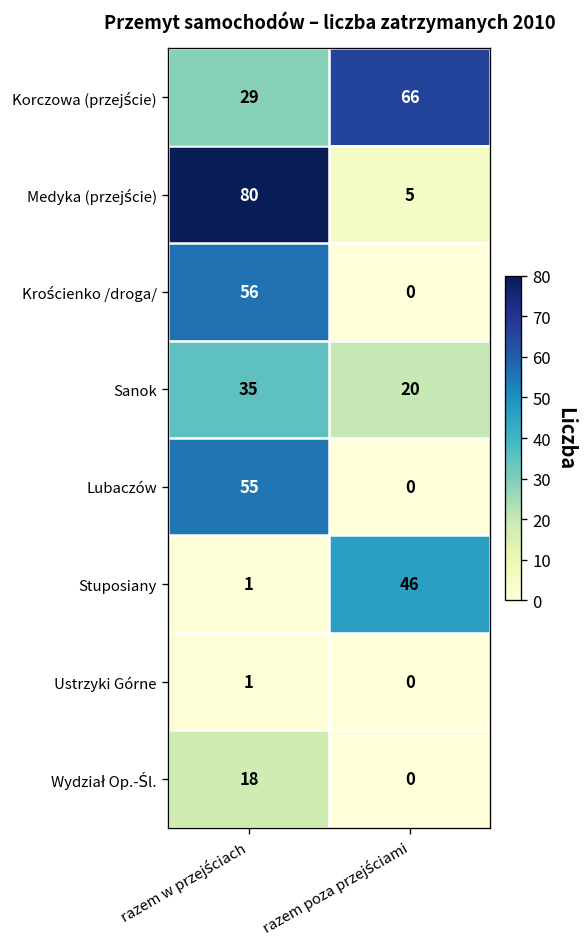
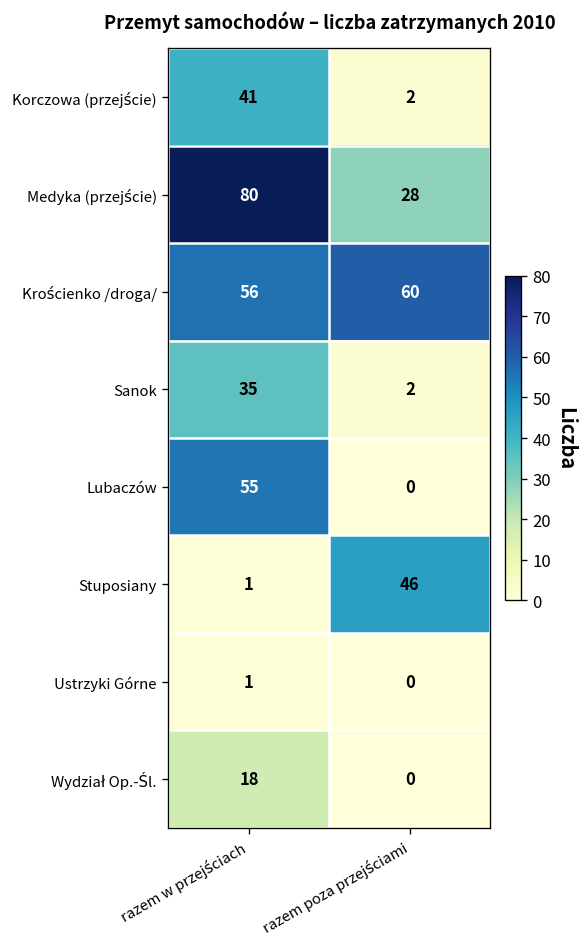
  {
    "Korczowa (przejście)": {
-     "razem w przejściach": 29,
-     "razem poza przejściami": 66
+     "razem w przejściach": 41,
+     "razem poza przejściami": 2
    },
    "Medyka (przejście)": {
      "razem w przejściach": 80,
-     "razem poza przejściami": 5
+     "razem poza przejściami": 28
    },
    "Krościenko /droga/": {
      "razem w przejściach": 56,
-     "razem poza przejściami": 0
+     "razem poza przejściami": 60
    },
    "Sanok": {
      "razem w przejściach": 35,
-     "razem poza przejściami": 20
+     "razem poza przejściami": 2
    },
    "Lubaczów": {
      "razem w przejściach": 55,
      "razem poza przejściami": 0
    },
    "Stuposiany": {
      "razem w przejściach": 1,
      "razem poza przejściami": 46
    },
    "Ustrzyki Górne": {
      "razem w przejściach": 1,
      "razem poza przejściami": 0
    },
    "Wydział Op.-Śl.": {
      "razem w przejściach": 18,
      "razem poza przejściami": 0
    }
  }
